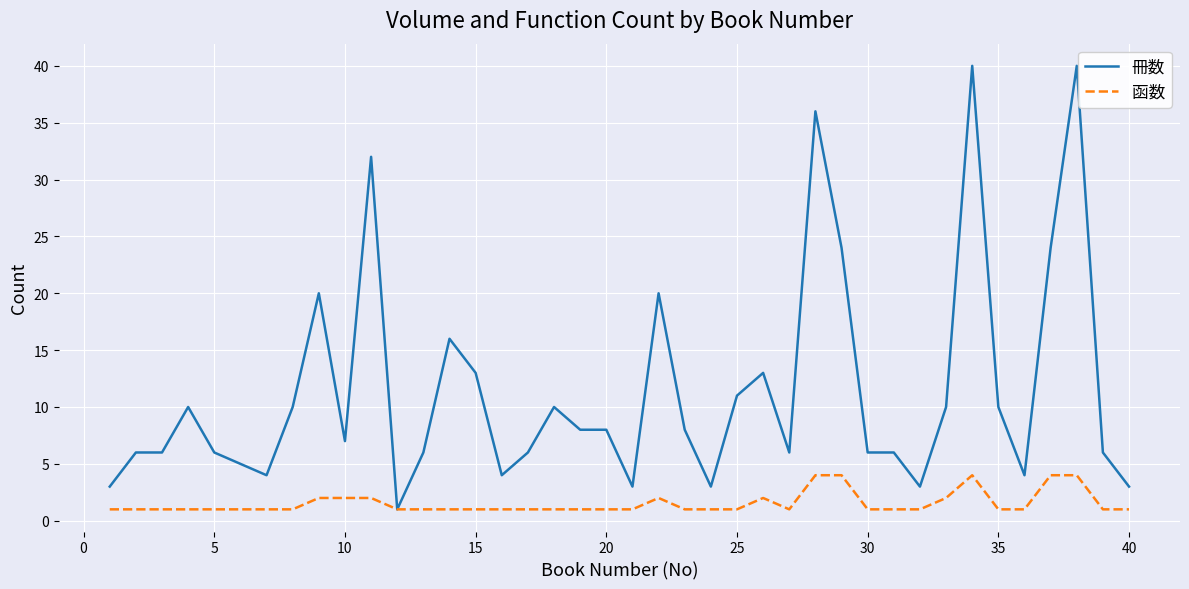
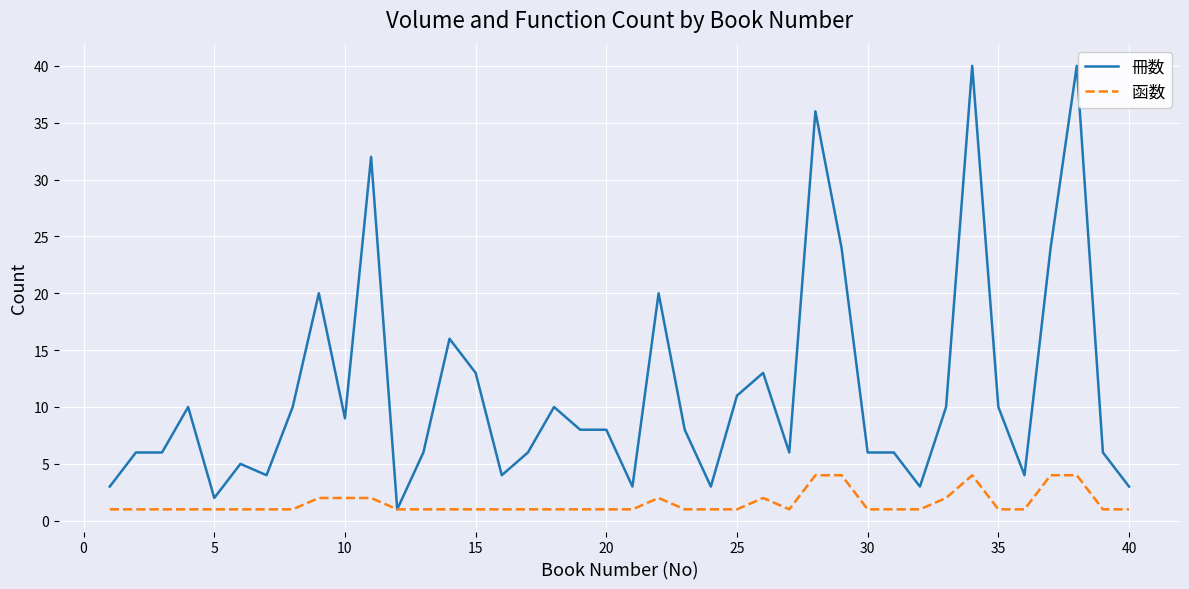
  {
    "冊数": {
-     "5": 6,
-     "10": 7,
+     "5": 2,
+     "10": 9,
      "15": 13,
      "20": 8,
      "25": 11,
      "30": 6,
      "35": 10,
      "40": 3
    },
    "函数": {
      "5": 1,
      "10": 2,
      "15": 1,
      "20": 1,
      "25": 1,
      "30": 1,
      "35": 1,
      "40": 1
    }
  }
